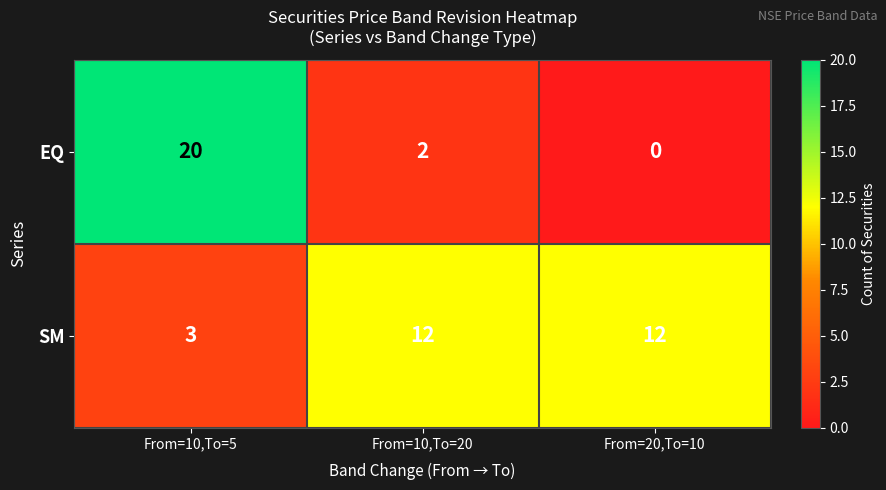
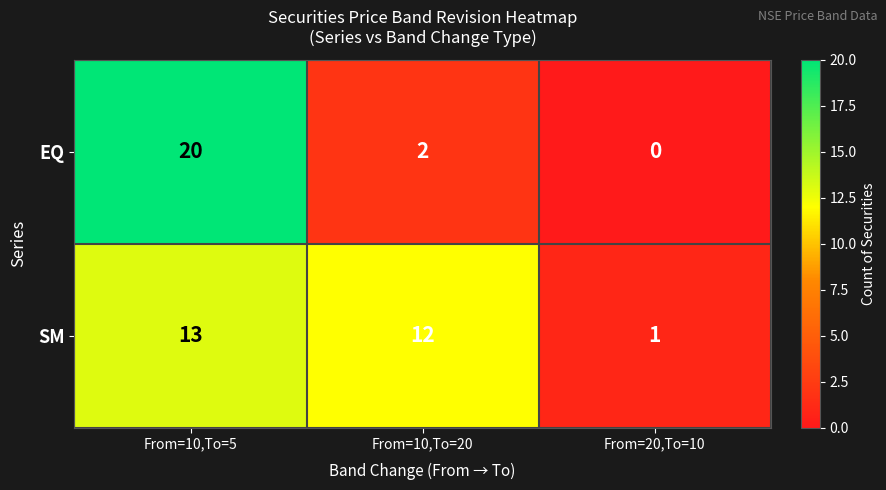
  {
    "EQ": {
      "From=10,To=5": 20,
      "From=10,To=20": 2,
      "From=20,To=10": 0
    },
    "SM": {
-     "From=10,To=5": 3,
+     "From=10,To=5": 13,
      "From=10,To=20": 12,
-     "From=20,To=10": 12
+     "From=20,To=10": 1
    }
  }
